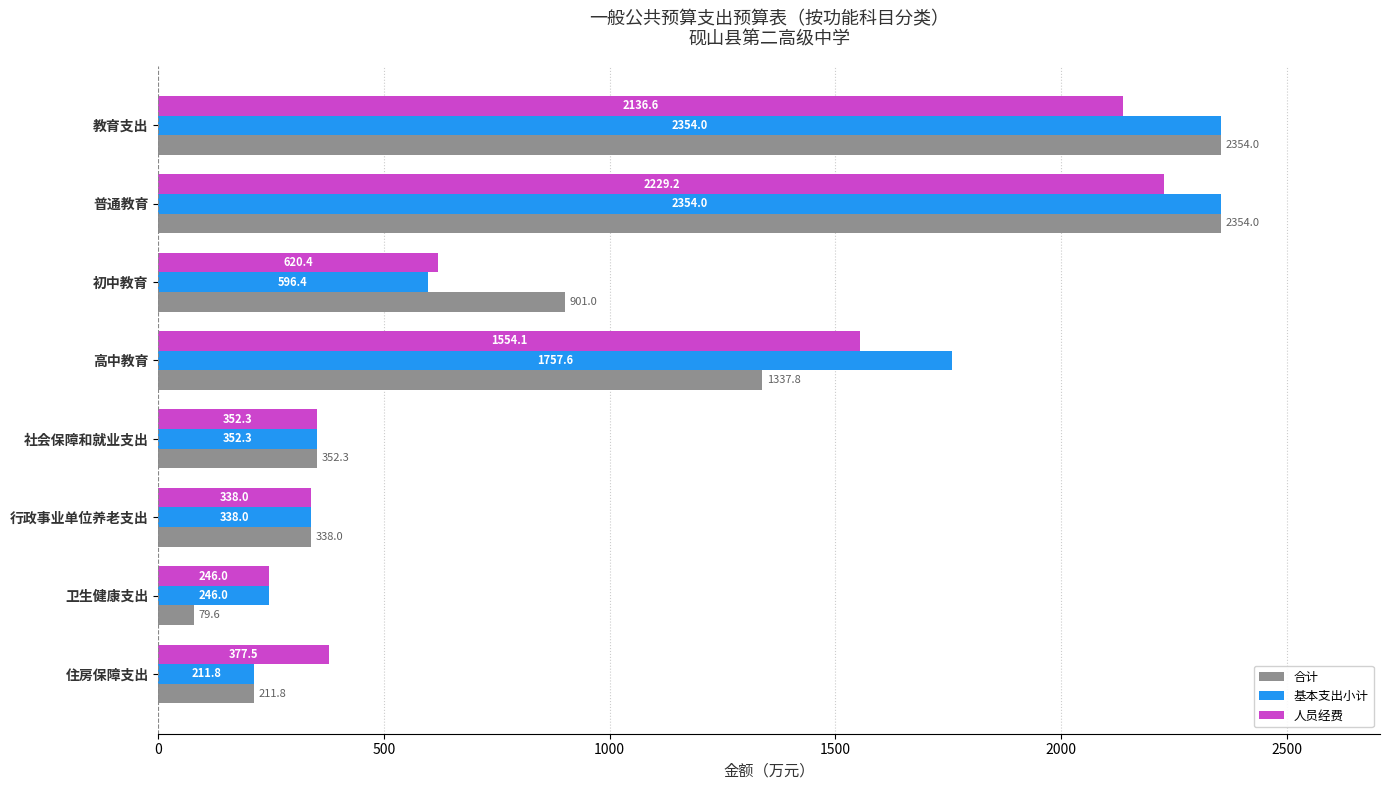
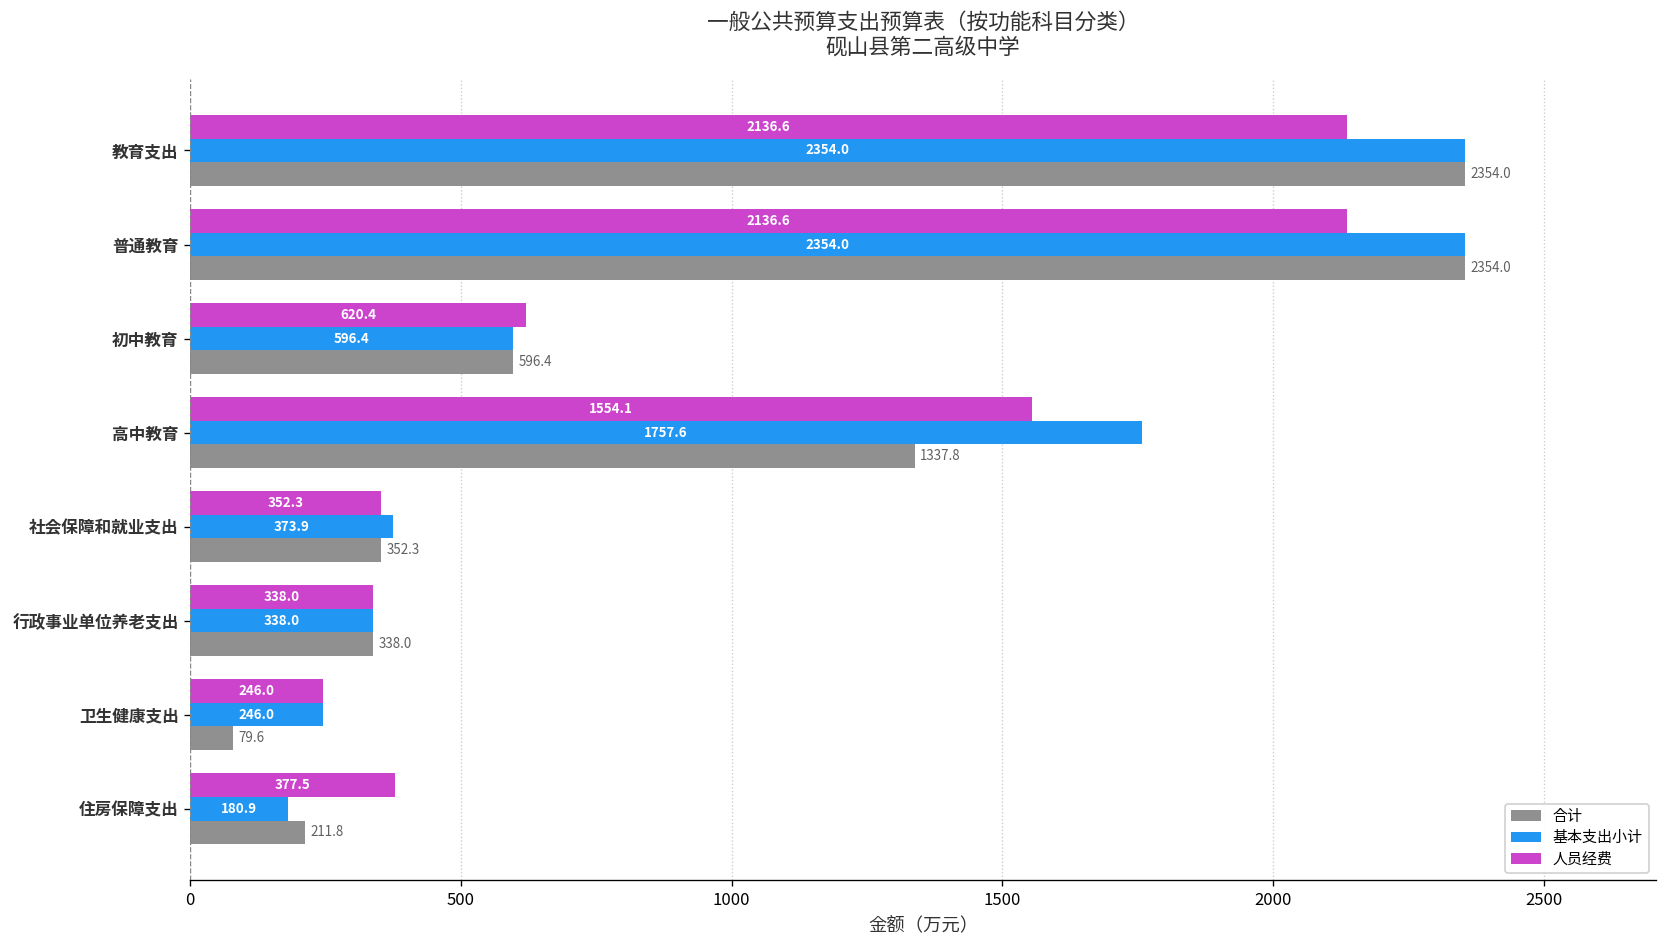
  {
    "合计": {
      "教育支出": 2354.0,
      "普通教育": 2354.0,
-     "初中教育": 901.0,
+     "初中教育": 596.4,
      "高中教育": 1337.8,
      "社会保障和就业支出": 352.3,
      "行政事业单位养老支出": 338.0,
      "卫生健康支出": 79.6,
      "住房保障支出": 211.8
    },
    "基本支出小计": {
      "教育支出": 2354.0,
      "普通教育": 2354.0,
      "初中教育": 596.4,
      "高中教育": 1757.6,
-     "社会保障和就业支出": 352.3,
+     "社会保障和就业支出": 373.9,
      "行政事业单位养老支出": 338.0,
      "卫生健康支出": 246.0,
-     "住房保障支出": 211.8
+     "住房保障支出": 180.9
    },
    "人员经费": {
      "教育支出": 2136.6,
-     "普通教育": 2229.2,
+     "普通教育": 2136.6,
      "初中教育": 620.4,
      "高中教育": 1554.1,
      "社会保障和就业支出": 352.3,
      "行政事业单位养老支出": 338.0,
      "卫生健康支出": 246.0,
      "住房保障支出": 377.5
    }
  }
